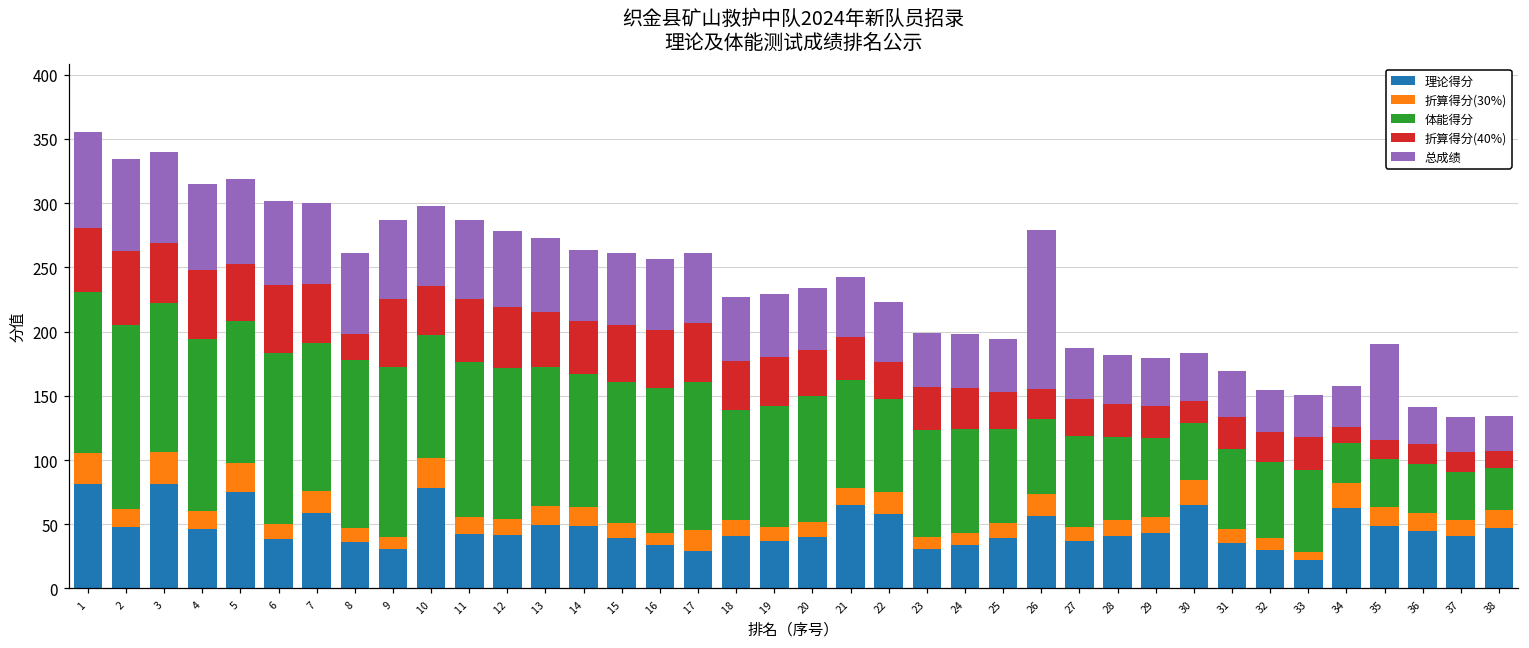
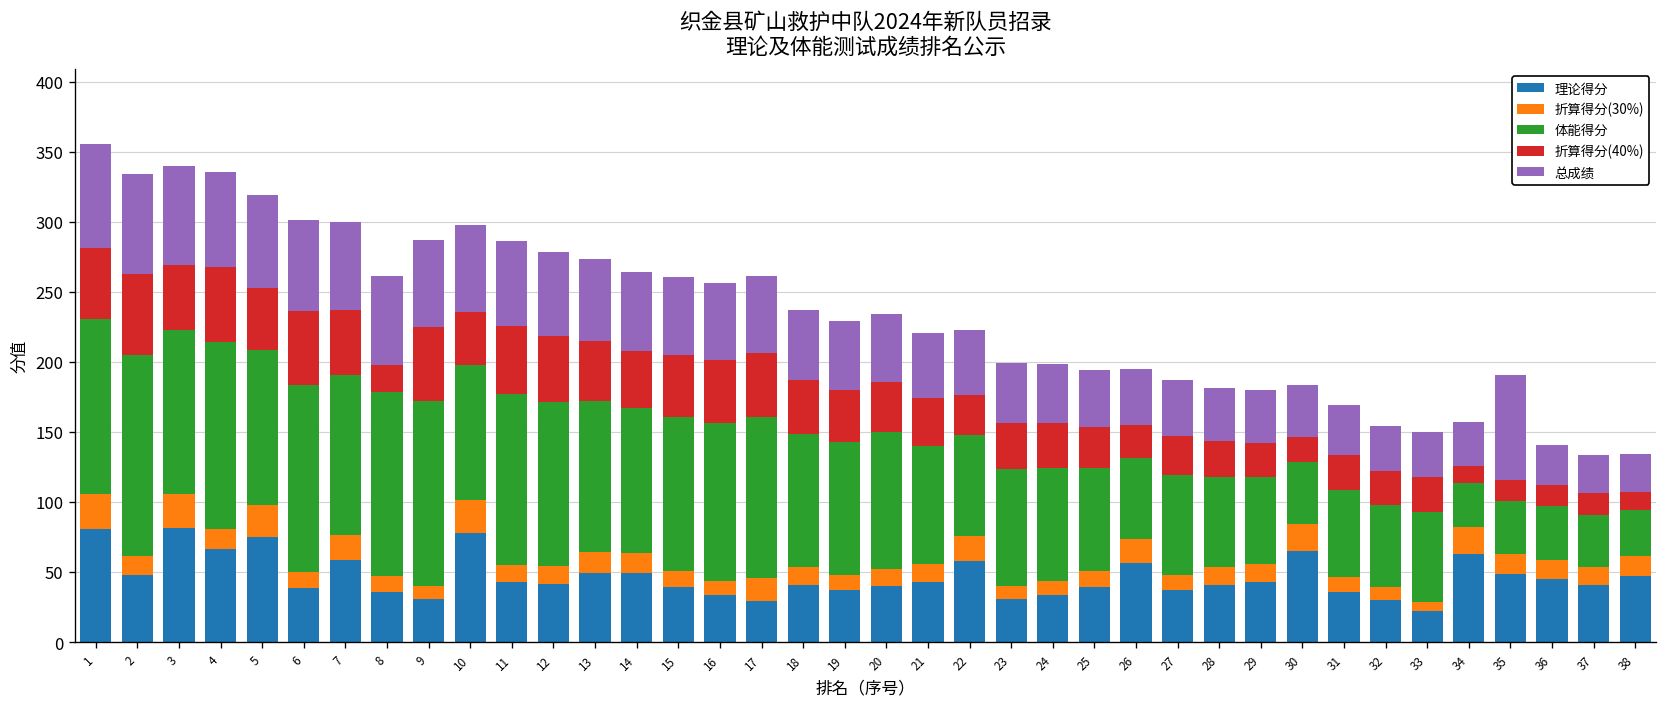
  {
    "理论得分": {
      "1": 81,
      "2": 48,
      "3": 82,
-     "4": 47,
+     "4": 67,
      "5": 75,
      "6": 39,
      "7": 59,
      "8": 36,
      "9": 31,
      "10": 78,
      "11": 43,
      "12": 42,
      "13": 50,
      "14": 49,
      "15": 39,
      "16": 34,
      "17": 30,
      "18": 41,
      "19": 37,
      "20": 40,
-     "21": 65,
+     "21": 43,
      "22": 58,
      "23": 31,
      "24": 34,
      "25": 39,
      "26": 57,
      "27": 37,
      "28": 41,
      "29": 43,
      "30": 65,
      "31": 36,
      "32": 30,
      "33": 22,
      "34": 63,
      "35": 49,
      "36": 45,
      "37": 41,
      "38": 47
    },
    "折算得分(30%)": {
      "1": 24,
      "2": 14,
      "3": 24,
      "4": 14,
      "5": 23,
      "6": 12,
      "7": 18,
      "8": 11,
      "9": 9,
      "10": 23,
      "11": 13,
      "12": 12,
      "13": 15,
      "14": 15,
      "15": 12,
      "16": 10,
      "17": 16,
      "18": 12,
      "19": 11,
      "20": 12,
      "21": 13,
      "22": 17,
      "23": 9,
      "24": 10,
      "25": 12,
      "26": 17,
      "27": 11,
      "28": 12,
      "29": 13,
      "30": 20,
      "31": 11,
      "32": 9,
      "33": 7,
      "34": 19,
      "35": 15,
      "36": 14,
      "37": 12,
      "38": 14
    },
    "体能得分": {
      "1": 125,
      "2": 143,
      "3": 116,
      "4": 134,
      "5": 111,
      "6": 133,
      "7": 115,
      "8": 131,
      "9": 132,
      "10": 96,
      "11": 121,
      "12": 118,
      "13": 108,
      "14": 103,
      "15": 110,
      "16": 113,
      "17": 115,
-     "18": 85,
+     "18": 95,
      "19": 94,
      "20": 98,
      "21": 84,
      "22": 72,
      "23": 83,
      "24": 80,
      "25": 73,
      "26": 58,
      "27": 71,
      "28": 64,
      "29": 62,
      "30": 44,
      "31": 63,
      "32": 59,
      "33": 64,
      "34": 31,
      "35": 38,
      "36": 38,
      "37": 38,
      "38": 33
    },
    "折算得分(40%)": {
      "1": 50,
      "2": 57,
      "3": 47,
      "4": 54,
      "5": 44,
      "6": 53,
      "7": 46,
      "8": 20,
      "9": 53,
      "10": 38,
      "11": 49,
      "12": 47,
      "13": 43,
      "14": 41,
      "15": 44,
      "16": 45,
      "17": 46,
      "18": 38,
      "19": 38,
      "20": 36,
      "21": 34,
      "22": 29,
      "23": 33,
      "24": 32,
      "25": 29,
      "26": 23,
      "27": 28,
      "28": 26,
      "29": 25,
      "30": 18,
      "31": 25,
      "32": 24,
      "33": 26,
      "34": 13,
      "35": 15,
      "36": 15,
      "37": 15,
      "38": 13
    },
    "总成绩": {
      "1": 74,
      "2": 72,
      "3": 71,
      "4": 67,
      "5": 67,
      "6": 65,
      "7": 63,
      "8": 63,
      "9": 62,
      "10": 62,
      "11": 61,
      "12": 60,
      "13": 58,
      "14": 56,
      "15": 56,
      "16": 55,
      "17": 55,
      "18": 50,
      "19": 49,
      "20": 48,
      "21": 47,
      "22": 46,
      "23": 43,
      "24": 42,
      "25": 41,
-     "26": 124,
+     "26": 40,
      "27": 39,
      "28": 38,
      "29": 38,
      "30": 37,
      "31": 36,
      "32": 33,
      "33": 32,
      "34": 31,
      "35": 75,
      "36": 29,
      "37": 27,
      "38": 27
    }
  }
